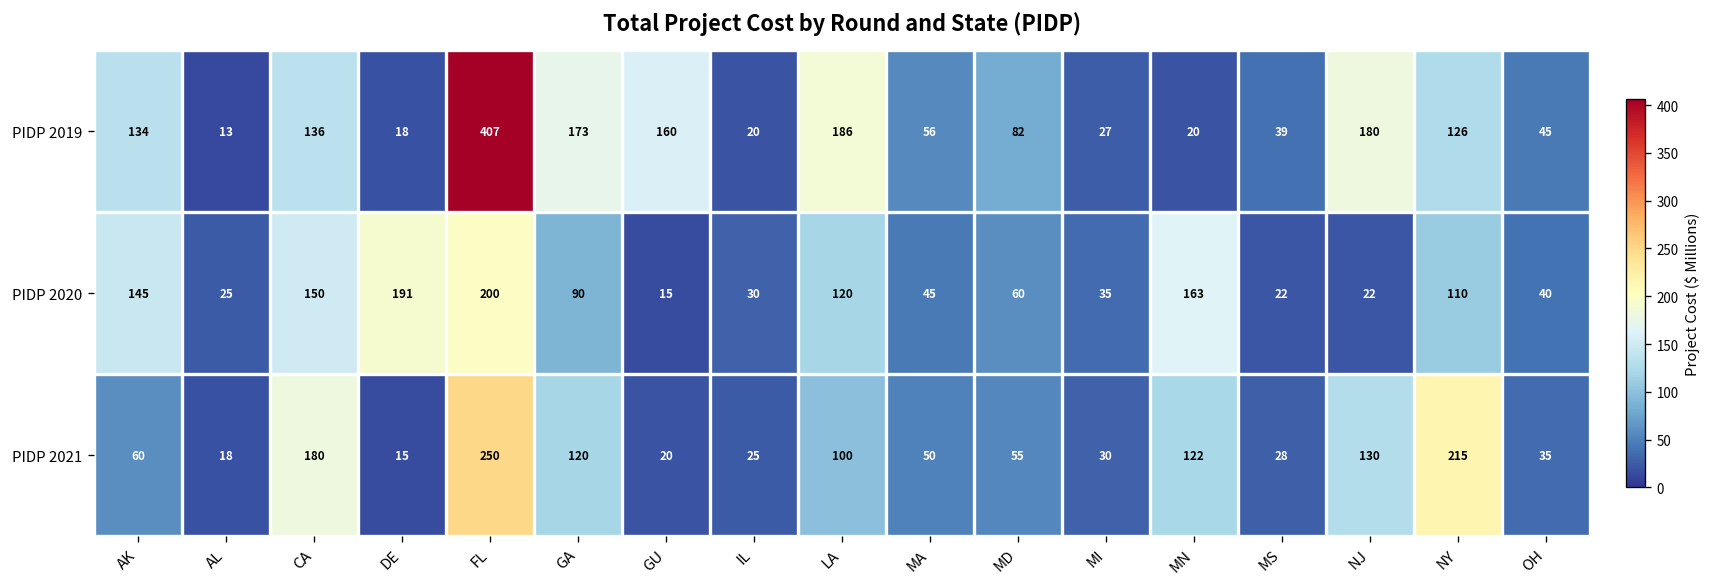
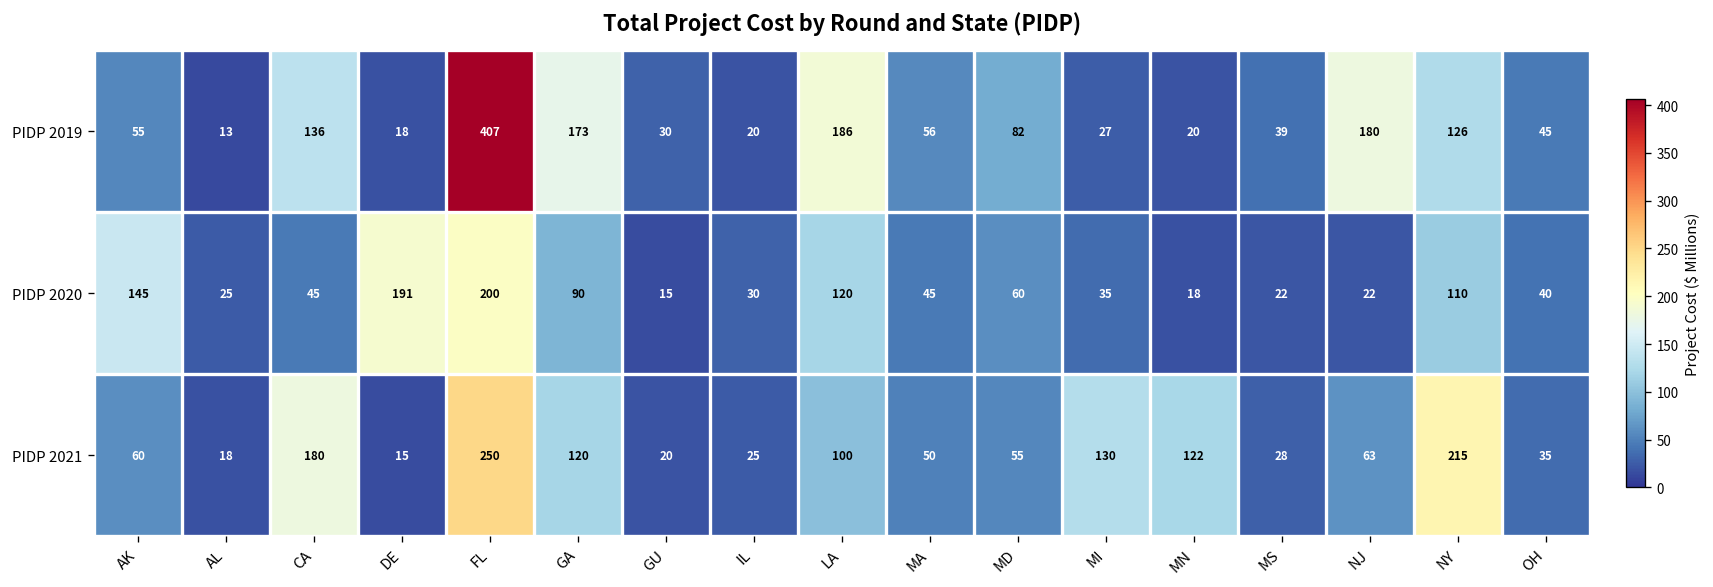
  {
    "PIDP 2019": {
-     "AK": 134,
+     "AK": 55,
      "AL": 13,
      "CA": 136,
      "DE": 18,
      "FL": 407,
      "GA": 173,
-     "GU": 160,
+     "GU": 30,
      "IL": 20,
      "LA": 186,
      "MA": 56,
      "MD": 82,
      "MI": 27,
      "MN": 20,
      "MS": 39,
      "NJ": 180,
      "NY": 126,
      "OH": 45
    },
    "PIDP 2020": {
      "AK": 145,
      "AL": 25,
-     "CA": 150,
+     "CA": 45,
      "DE": 191,
      "FL": 200,
      "GA": 90,
      "GU": 15,
      "IL": 30,
      "LA": 120,
      "MA": 45,
      "MD": 60,
      "MI": 35,
-     "MN": 163,
+     "MN": 18,
      "MS": 22,
      "NJ": 22,
      "NY": 110,
      "OH": 40
    },
    "PIDP 2021": {
      "AK": 60,
      "AL": 18,
      "CA": 180,
      "DE": 15,
      "FL": 250,
      "GA": 120,
      "GU": 20,
      "IL": 25,
      "LA": 100,
      "MA": 50,
      "MD": 55,
-     "MI": 30,
+     "MI": 130,
      "MN": 122,
      "MS": 28,
-     "NJ": 130,
+     "NJ": 63,
      "NY": 215,
      "OH": 35
    }
  }
